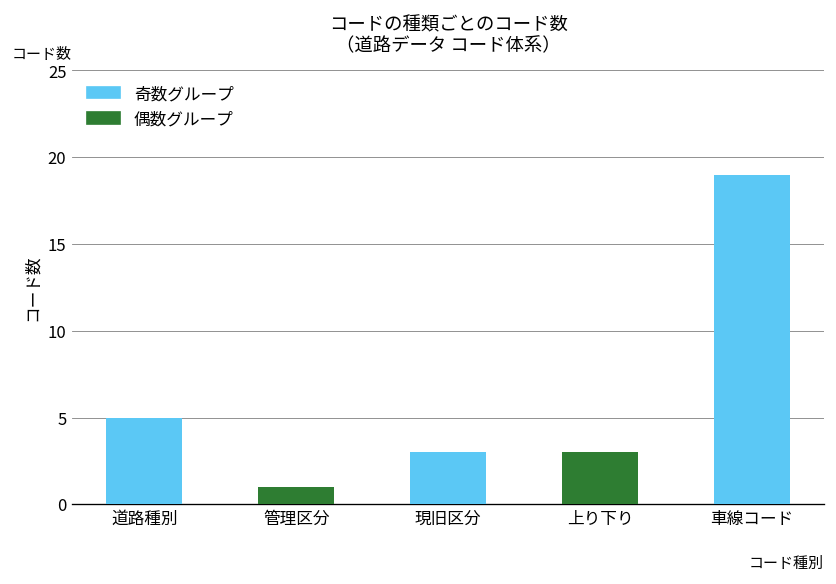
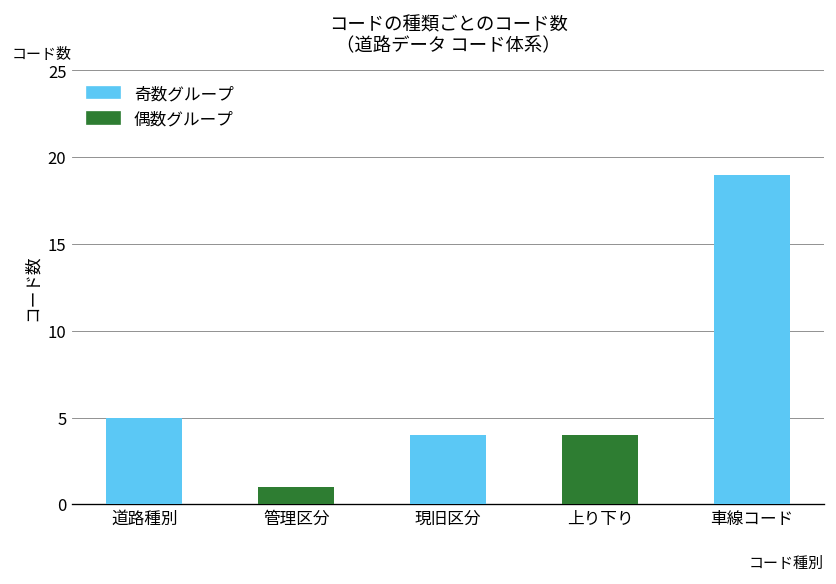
  {
    "道路種別": 5,
    "管理区分": 1,
-   "現旧区分": 3,
-   "上り下り": 3,
+   "現旧区分": 4,
+   "上り下り": 4,
    "車線コード": 19
  }
